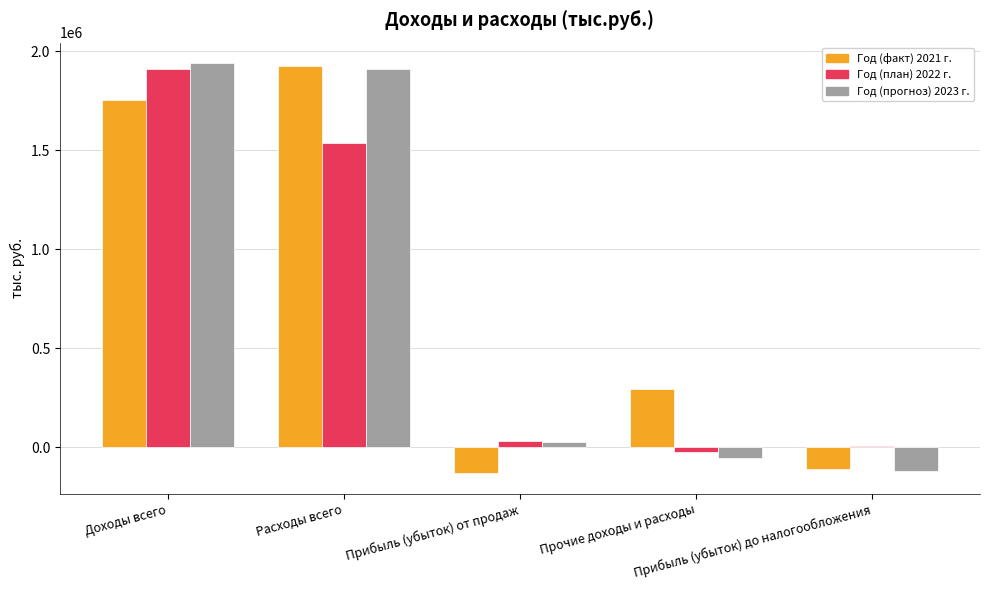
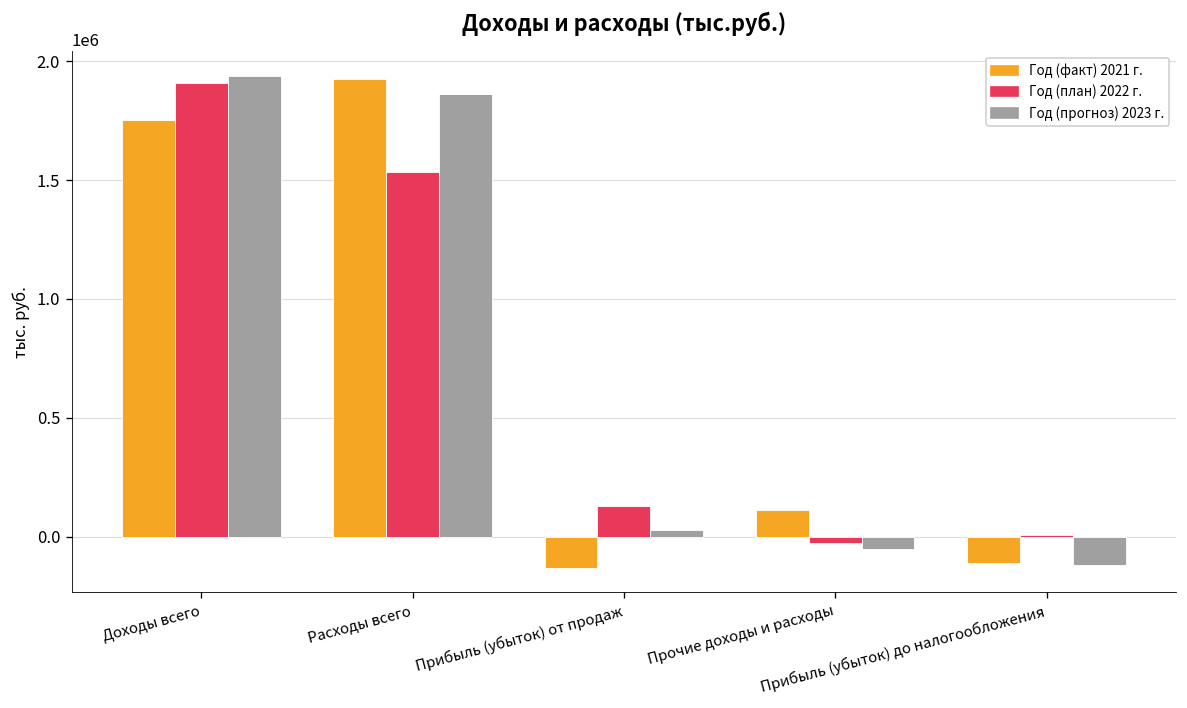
  {
    "Год (факт) 2021 г.": {
      "Доходы всего": 1750000,
      "Расходы всего": 1930000,
      "Прибыль (убыток) от продаж": -130000,
-     "Прочие доходы и расходы": 290000,
+     "Прочие доходы и расходы": 110000,
      "Прибыль (убыток) до налогообложения": -110000
    },
    "Год (план) 2022 г.": {
      "Доходы всего": 1910000,
      "Расходы всего": 1540000,
-     "Прибыль (убыток) от продаж": 30000,
+     "Прибыль (убыток) от продаж": 130000,
      "Прочие доходы и расходы": -30000
    },
    "Год (прогноз) 2023 г.": {
      "Доходы всего": 1940000,
-     "Расходы всего": 1910000,
+     "Расходы всего": 1860000,
      "Прибыль (убыток) от продаж": 30000,
      "Прочие доходы и расходы": -50000,
      "Прибыль (убыток) до налогообложения": -120000
    }
  }
